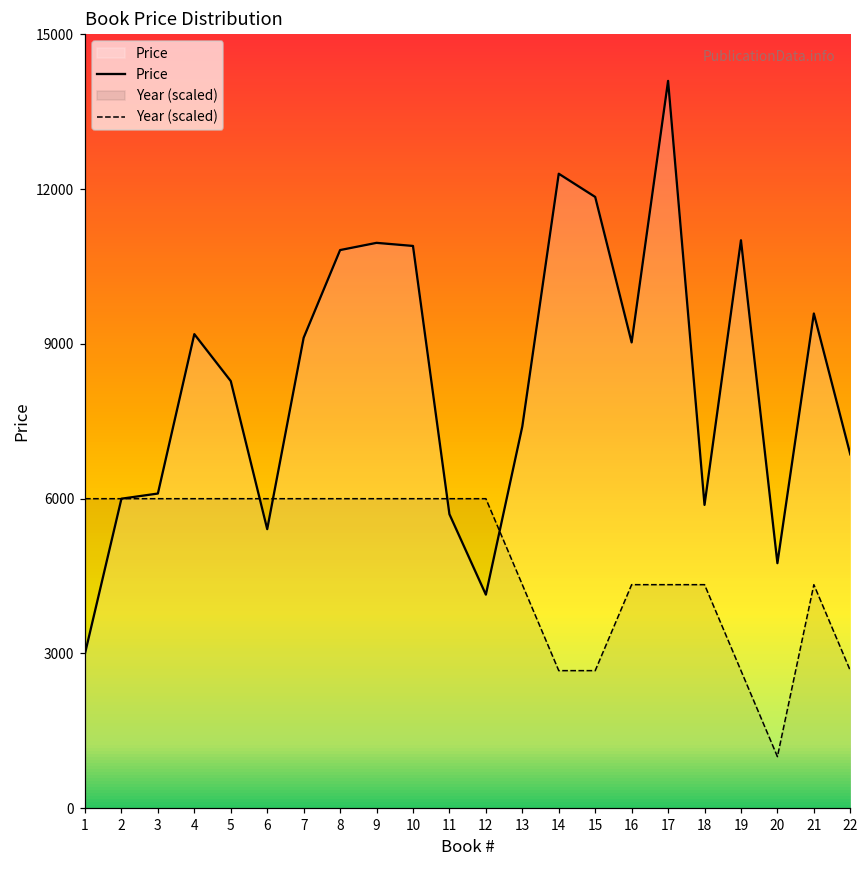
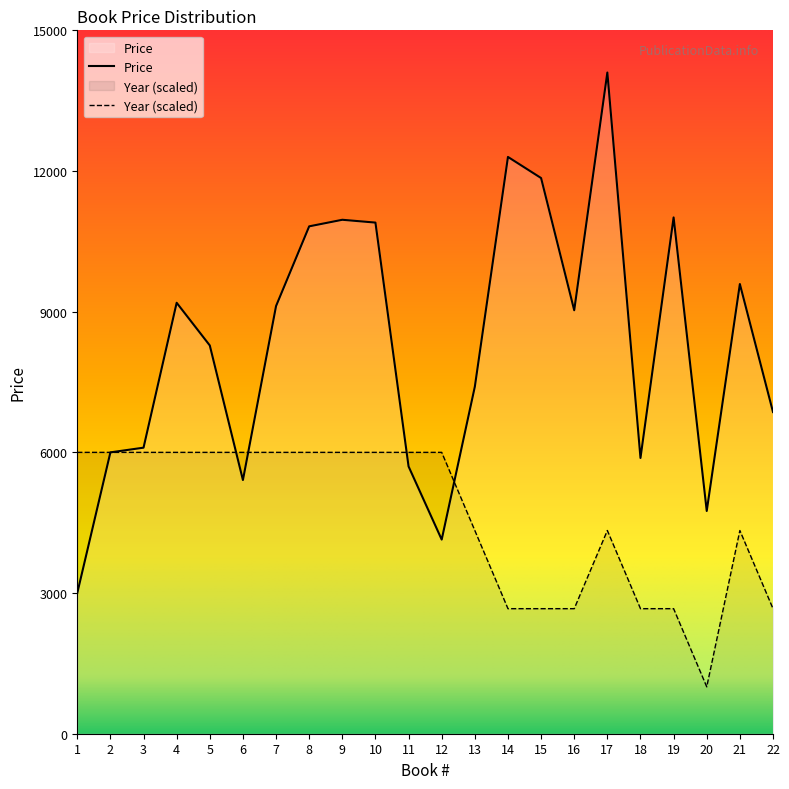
  {
    "Year (scaled)": {
      "1": 6000,
      "3": 6000,
      "4": 6000,
      "5": 6000,
      "6": 6000,
      "7": 6000,
      "8": 6000,
      "9": 6000,
      "10": 6000,
      "11": 6000,
      "12": 6000,
      "13": 4300,
      "14": 2700,
      "15": 2700,
-     "16": 4300,
+     "16": 2700,
      "17": 4300,
-     "18": 4300,
+     "18": 2700,
      "19": 2700,
      "20": 1000,
      "21": 4300,
      "22": 2700
    }
  }
